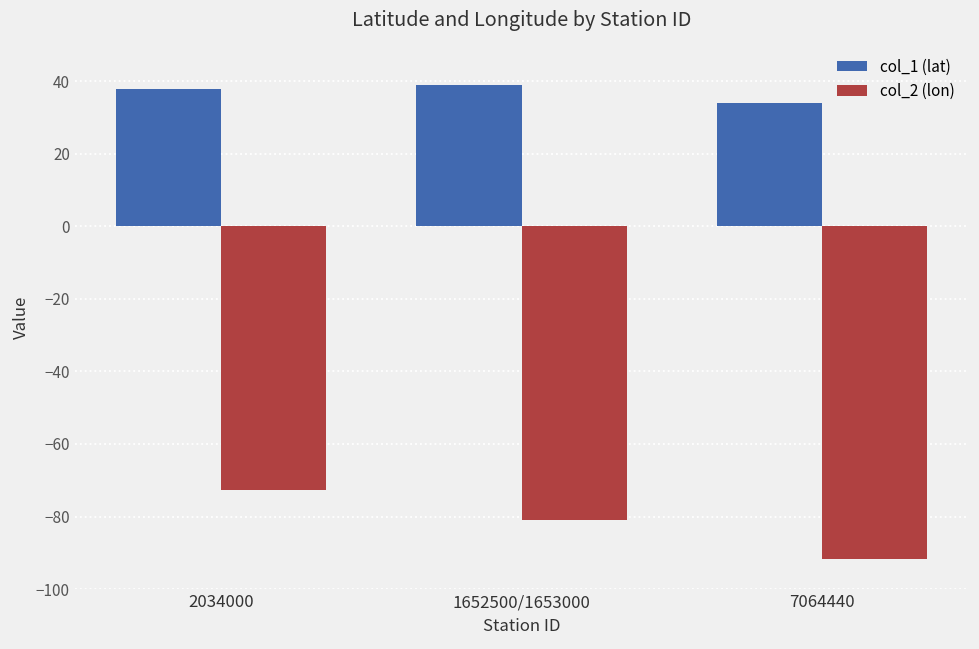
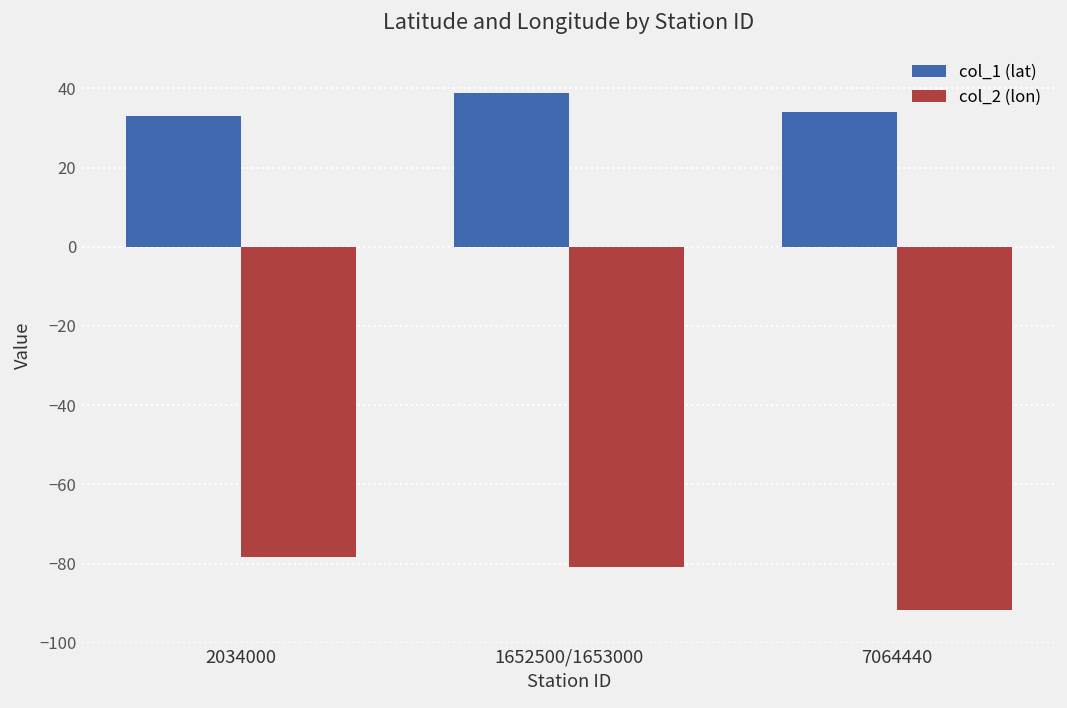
  {
    "col_1 (lat)": {
-     "2034000": 38,
+     "2034000": 33,
      "1652500/1653000": 39,
      "7064440": 34
    },
    "col_2 (lon)": {
-     "2034000": -73,
+     "2034000": -78,
      "1652500/1653000": -81,
      "7064440": -92
    }
  }
